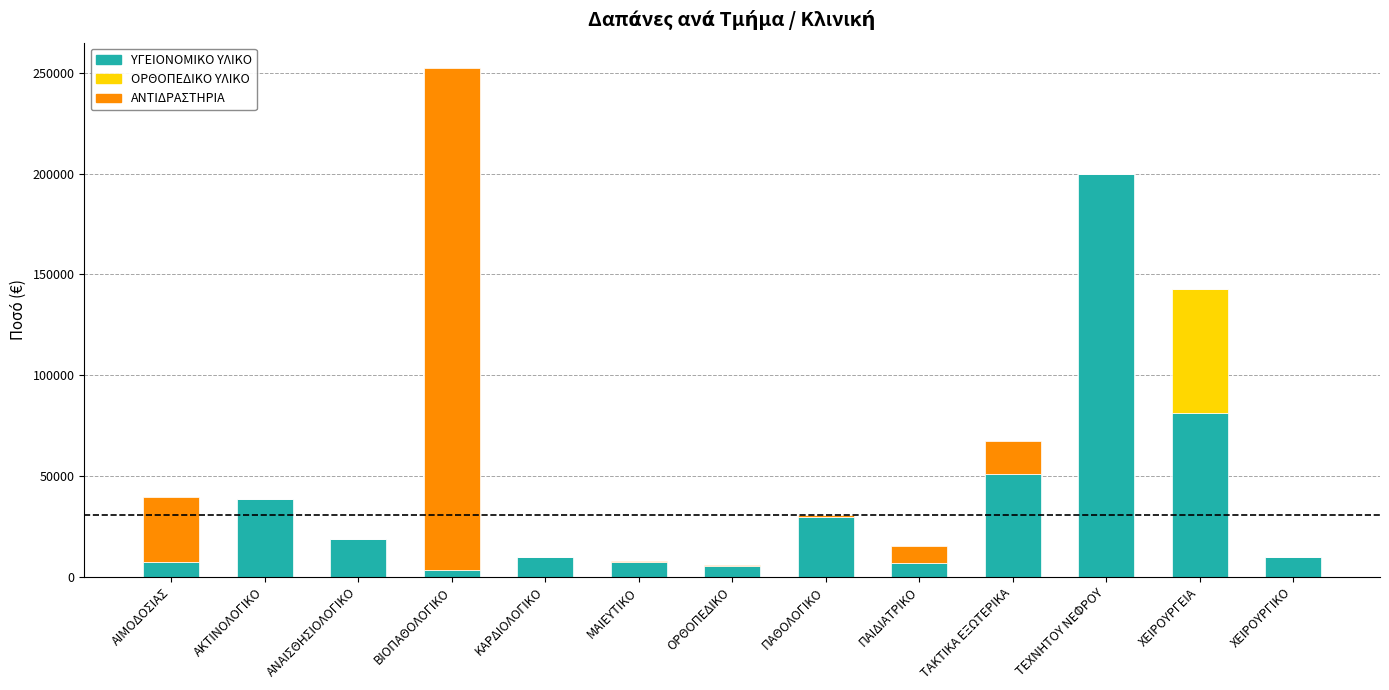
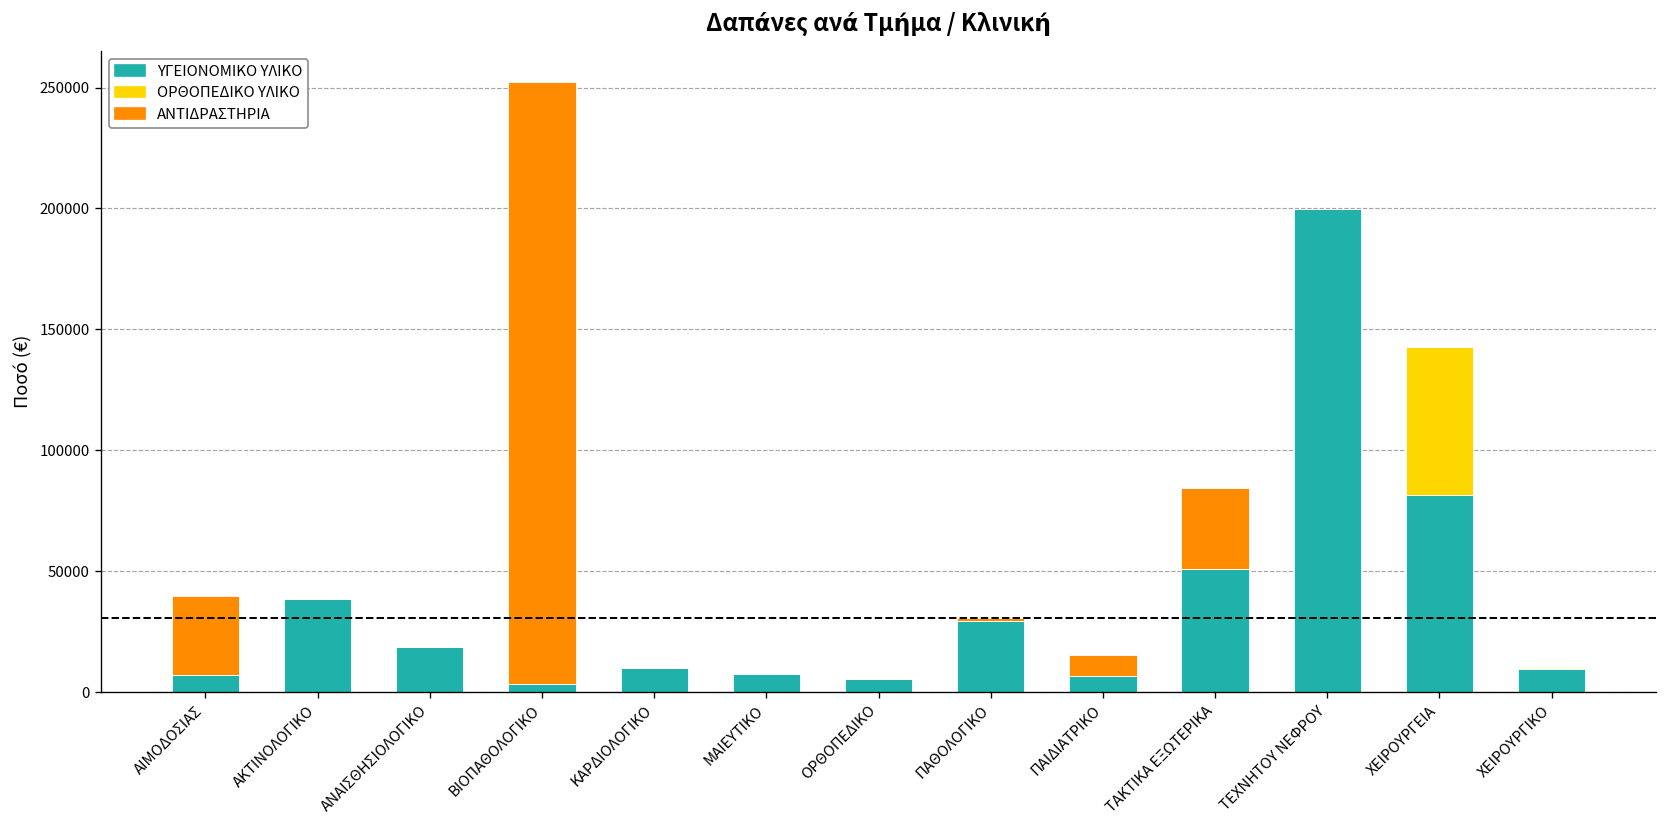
  {
    "ΥΓΕΙΟΝΟΜΙΚΟ ΥΛΙΚΟ": {
      "ΑΙΜΟΔΟΣΙΑΣ": 7000,
      "ΑΚΤΙΝΟΛΟΓΙΚΟ": 38000,
      "ΑΝΑΙΣΘΗΣΙΟΛΟΓΙΚΟ": 19000,
      "ΒΙΟΠΑΘΟΛΟΓΙΚΟ": 3000,
      "ΚΑΡΔΙΟΛΟΓΙΚΟ": 10000,
      "ΜΑΙΕΥΤΙΚΟ": 7000,
      "ΟΡΘΟΠΕΔΙΚΟ": 5000,
      "ΠΑΘΟΛΟΓΙΚΟ": 29000,
      "ΠΑΙΔΙΑΤΡΙΚΟ": 7000,
      "ΤΑΚΤΙΚΑ ΕΞΩΤΕΡΙΚΑ": 51000,
      "ΤΕΧΝΗΤΟΥ ΝΕΦΡΟΥ": 200000,
      "ΧΕΙΡΟΥΡΓΕΙΑ": 81000,
      "ΧΕΙΡΟΥΡΓΙΚΟ": 10000
    },
    "ΟΡΘΟΠΕΔΙΚΟ ΥΛΙΚΟ": {
      "ΑΙΜΟΔΟΣΙΑΣ": 0,
      "ΑΚΤΙΝΟΛΟΓΙΚΟ": 0,
      "ΑΝΑΙΣΘΗΣΙΟΛΟΓΙΚΟ": 0,
      "ΒΙΟΠΑΘΟΛΟΓΙΚΟ": 0,
      "ΚΑΡΔΙΟΛΟΓΙΚΟ": 0,
      "ΜΑΙΕΥΤΙΚΟ": 0,
      "ΠΑΘΟΛΟΓΙΚΟ": 0,
      "ΠΑΙΔΙΑΤΡΙΚΟ": 0,
      "ΤΕΧΝΗΤΟΥ ΝΕΦΡΟΥ": 0,
      "ΧΕΙΡΟΥΡΓΕΙΑ": 61000,
      "ΧΕΙΡΟΥΡΓΙΚΟ": 0
    },
    "ΑΝΤΙΔΡΑΣΤΗΡΙΑ": {
      "ΑΙΜΟΔΟΣΙΑΣ": 33000,
      "ΑΚΤΙΝΟΛΟΓΙΚΟ": 0,
      "ΒΙΟΠΑΘΟΛΟΓΙΚΟ": 249000,
      "ΠΑΙΔΙΑΤΡΙΚΟ": 9000,
-     "ΤΑΚΤΙΚΑ ΕΞΩΤΕΡΙΚΑ": 16000
+     "ΤΑΚΤΙΚΑ ΕΞΩΤΕΡΙΚΑ": 33000
    }
  }
